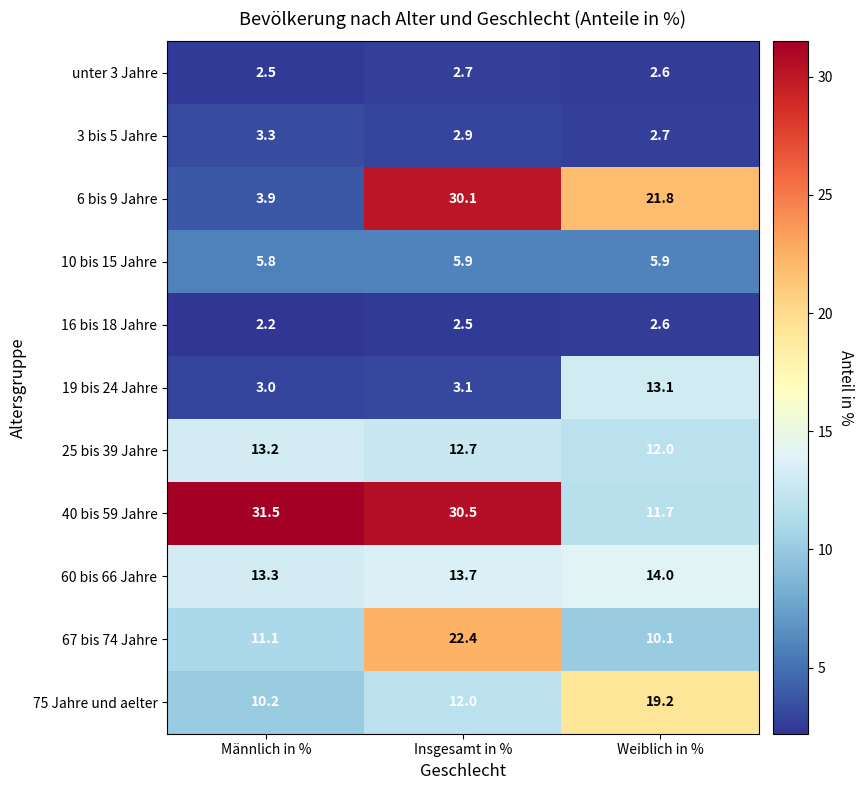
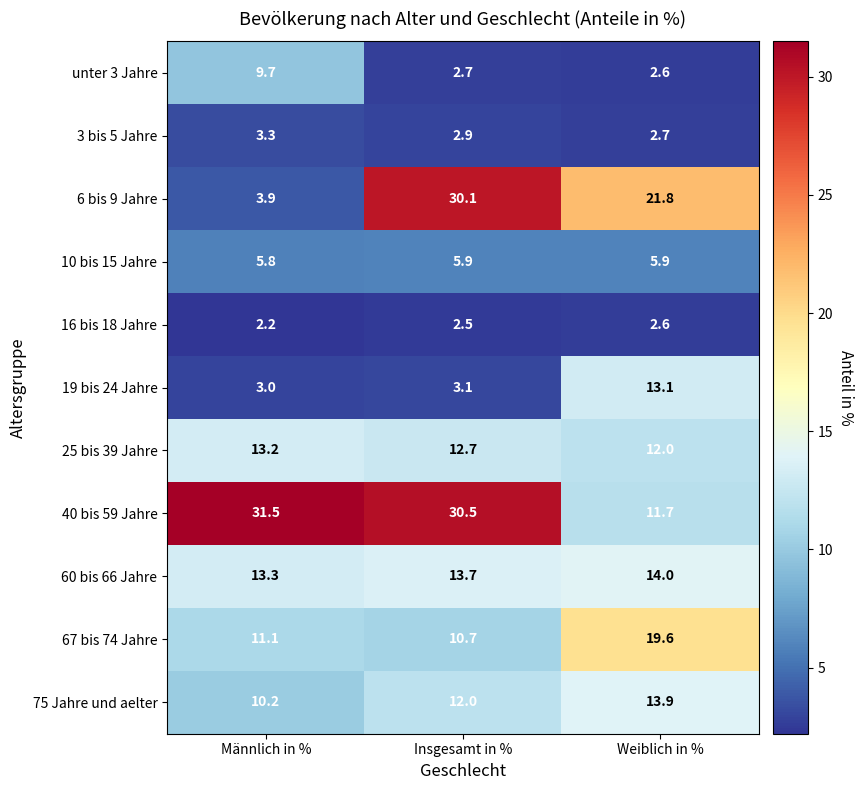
  {
    "unter 3 Jahre": {
-     "Männlich in %": 2.5,
+     "Männlich in %": 9.7,
      "Insgesamt in %": 2.7,
      "Weiblich in %": 2.6
    },
    "3 bis 5 Jahre": {
      "Männlich in %": 3.3,
      "Insgesamt in %": 2.9,
      "Weiblich in %": 2.7
    },
    "6 bis 9 Jahre": {
      "Männlich in %": 3.9,
      "Insgesamt in %": 30.1,
      "Weiblich in %": 21.8
    },
    "10 bis 15 Jahre": {
      "Männlich in %": 5.8,
      "Insgesamt in %": 5.9,
      "Weiblich in %": 5.9
    },
    "16 bis 18 Jahre": {
      "Männlich in %": 2.2,
      "Insgesamt in %": 2.5,
      "Weiblich in %": 2.6
    },
    "19 bis 24 Jahre": {
      "Männlich in %": 3.0,
      "Insgesamt in %": 3.1,
      "Weiblich in %": 13.1
    },
    "25 bis 39 Jahre": {
      "Männlich in %": 13.2,
      "Insgesamt in %": 12.7,
      "Weiblich in %": 12.0
    },
    "40 bis 59 Jahre": {
      "Männlich in %": 31.5,
      "Insgesamt in %": 30.5,
      "Weiblich in %": 11.7
    },
    "60 bis 66 Jahre": {
      "Männlich in %": 13.3,
      "Insgesamt in %": 13.7,
      "Weiblich in %": 14.0
    },
    "67 bis 74 Jahre": {
      "Männlich in %": 11.1,
-     "Insgesamt in %": 22.4,
-     "Weiblich in %": 10.1
+     "Insgesamt in %": 10.7,
+     "Weiblich in %": 19.6
    },
    "75 Jahre und aelter": {
      "Männlich in %": 10.2,
      "Insgesamt in %": 12.0,
-     "Weiblich in %": 19.2
+     "Weiblich in %": 13.9
    }
  }
